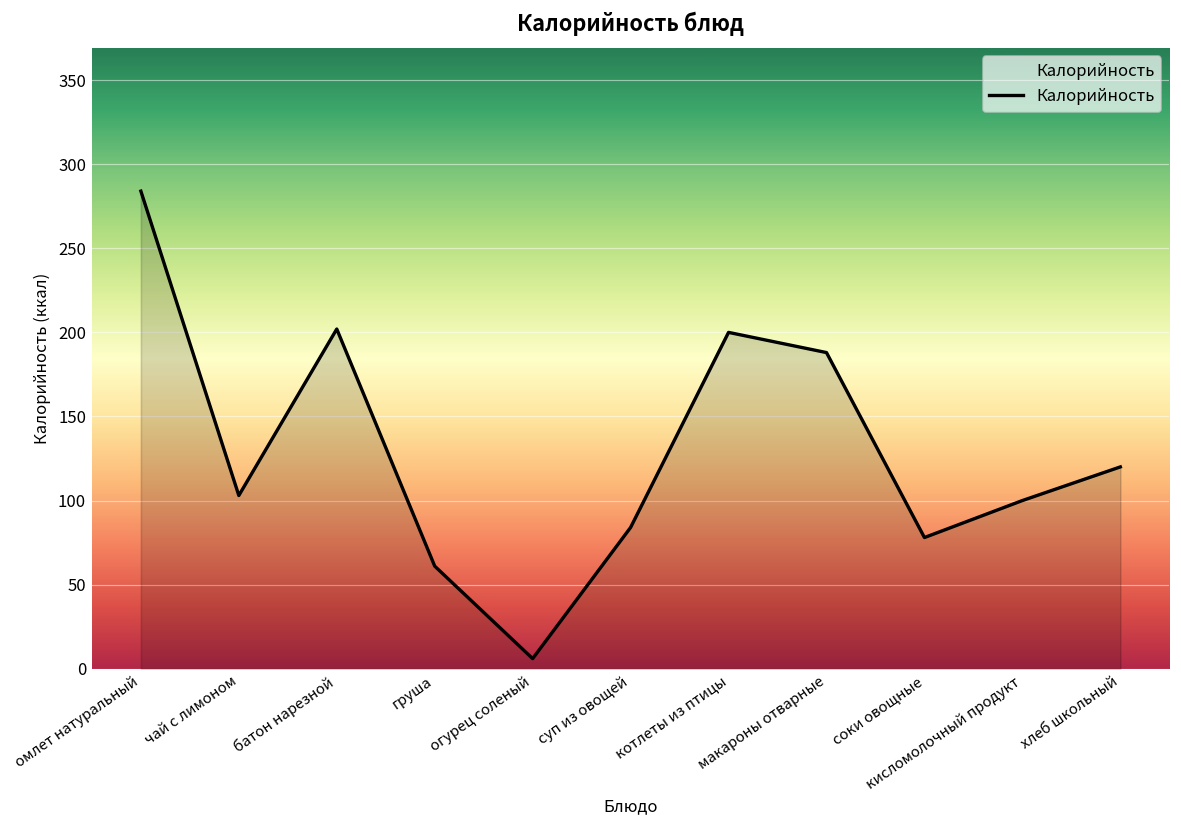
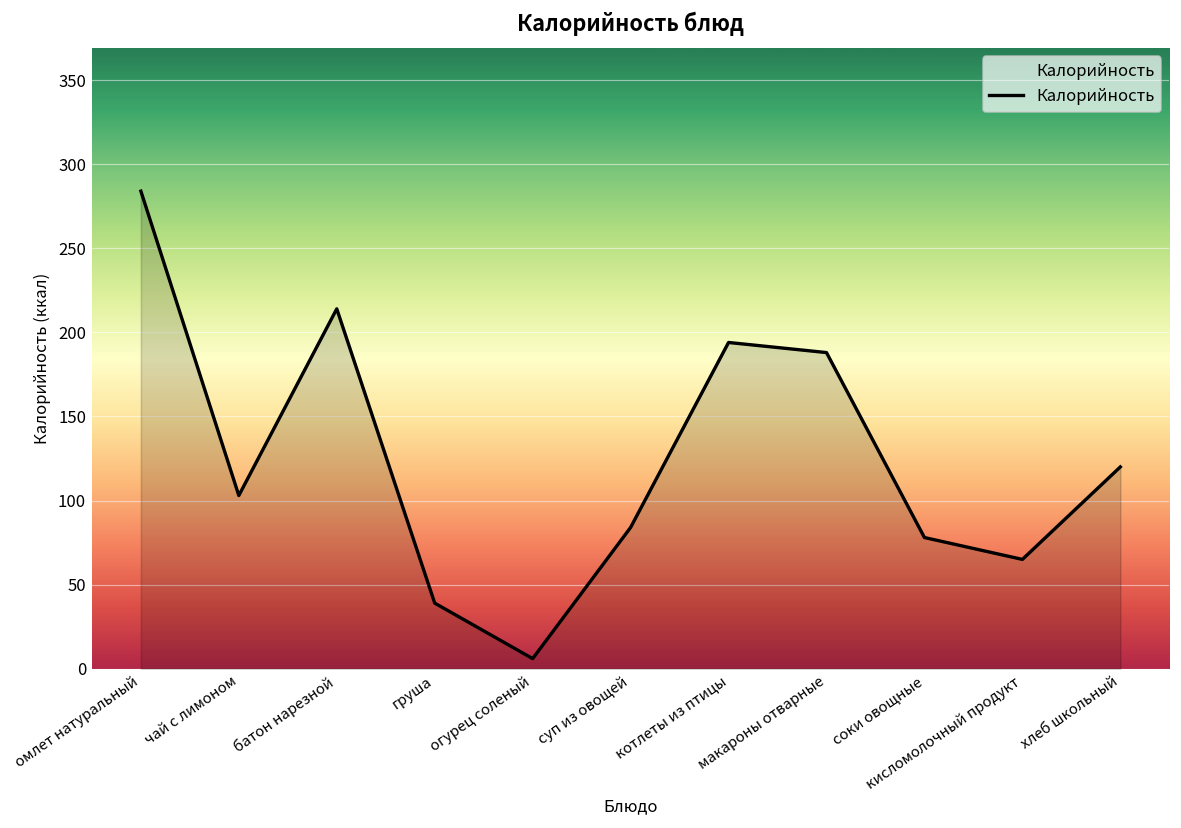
  {
    "омлет натуральный": 284,
    "чай с лимоном": 103,
-   "батон нарезной": 202,
-   "груша": 61,
+   "батон нарезной": 214,
+   "груша": 39,
    "огурец соленый": 6,
    "суп из овощей": 84,
-   "котлеты из птицы": 200,
+   "котлеты из птицы": 194,
    "макароны отварные": 188,
    "соки овощные": 78,
-   "кисломолочный продукт": 100,
+   "кисломолочный продукт": 65,
    "хлеб школьный": 120
  }
